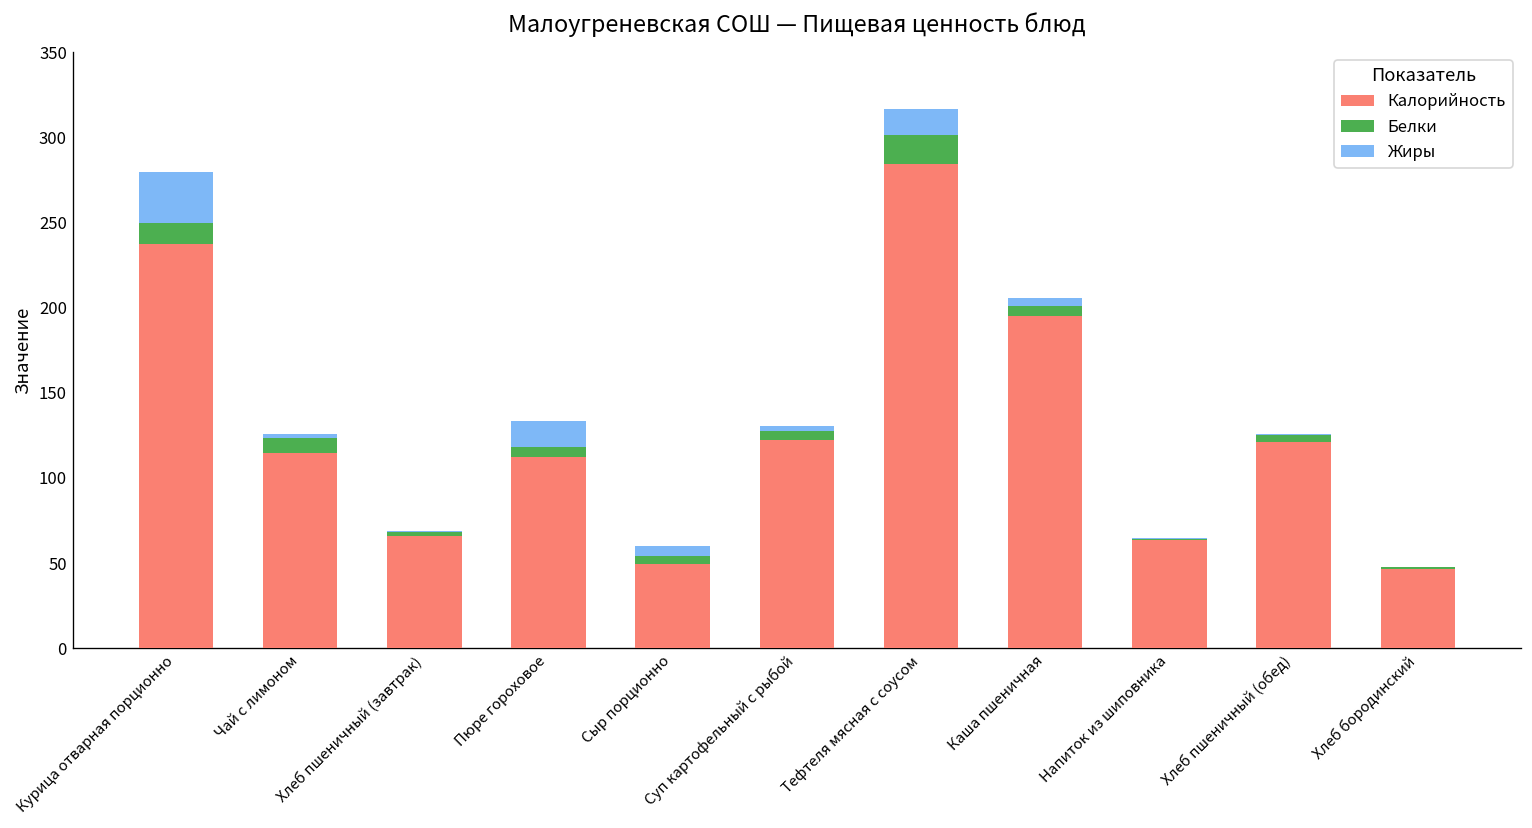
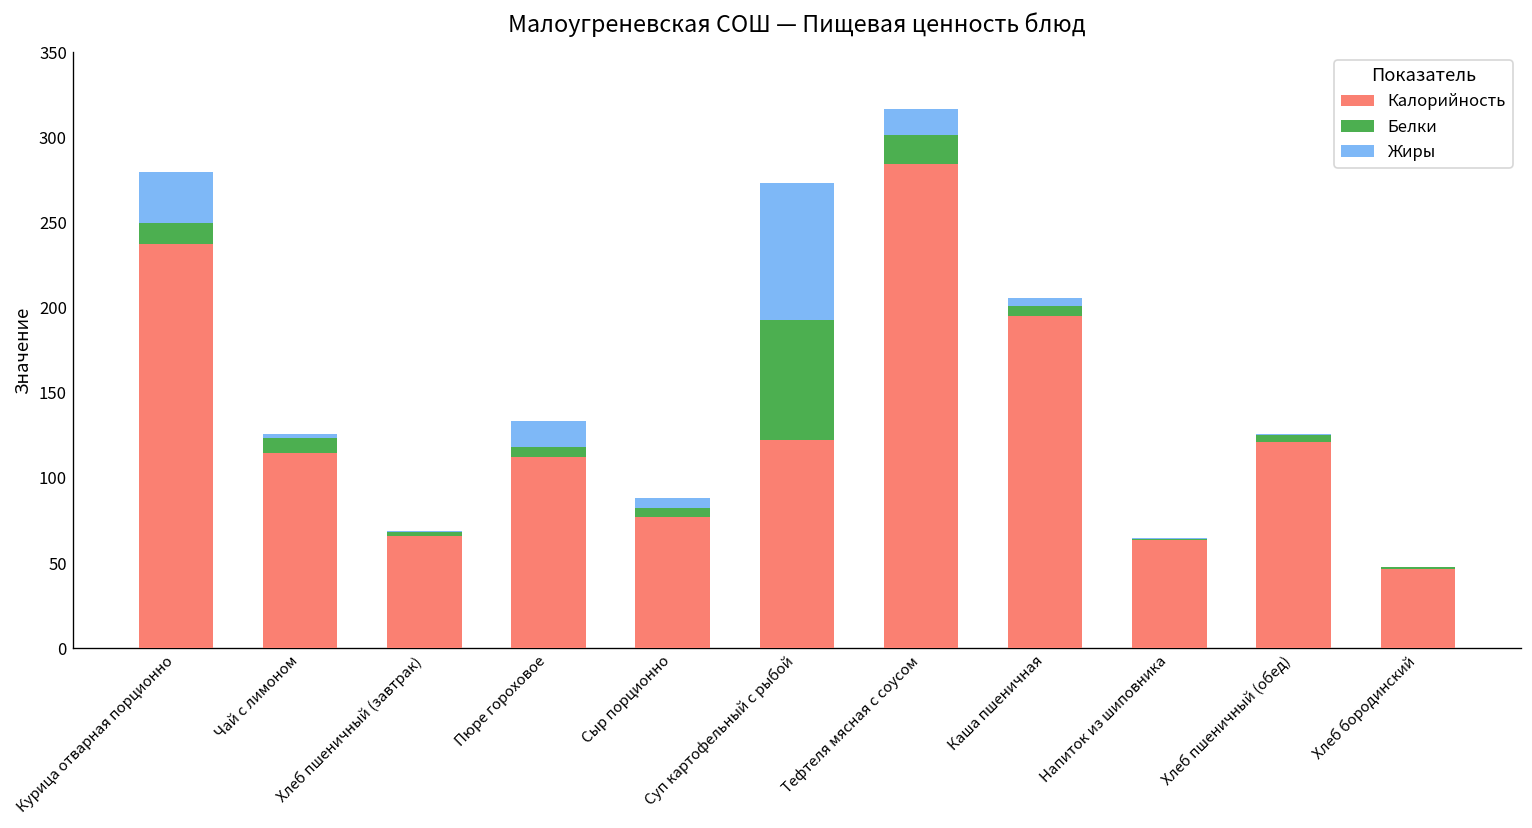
  {
    "Калорийность": {
      "Курица отварная порционно": 237,
      "Чай с лимоном": 115,
      "Хлеб пшеничный (завтрак)": 66,
      "Пюре гороховое": 112,
-     "Сыр порционно": 49,
+     "Сыр порционно": 77,
      "Суп картофельный с рыбой": 122,
      "Тефтеля мясная с соусом": 285,
      "Каша пшеничная": 195,
      "Напиток из шиповника": 64,
      "Хлеб пшеничный (обед)": 121,
      "Хлеб бородинский": 46
    },
    "Белки": {
      "Курица отварная порционно": 12,
      "Чай с лимоном": 9,
      "Хлеб пшеничный (завтрак)": 2,
      "Пюре гороховое": 6,
      "Сыр порционно": 5,
-     "Суп картофельный с рыбой": 5,
+     "Суп картофельный с рыбой": 71,
      "Тефтеля мясная с соусом": 17,
      "Каша пшеничная": 6,
      "Хлеб пшеничный (обед)": 4
    },
    "Жиры": {
      "Курица отварная порционно": 30,
      "Чай с лимоном": 2,
      "Пюре гороховое": 15,
      "Сыр порционно": 6,
-     "Суп картофельный с рыбой": 3,
+     "Суп картофельный с рыбой": 80,
      "Тефтеля мясная с соусом": 15,
      "Каша пшеничная": 5
    }
  }
